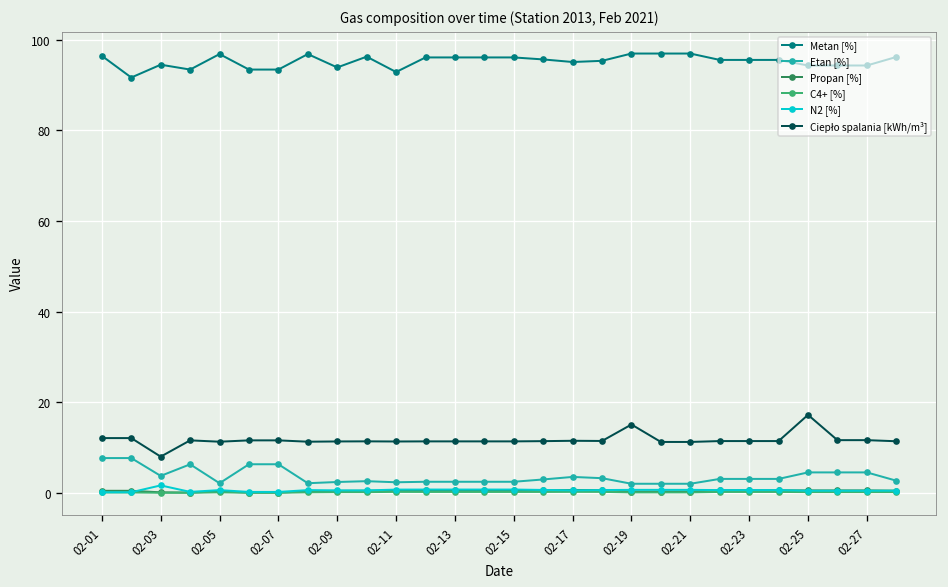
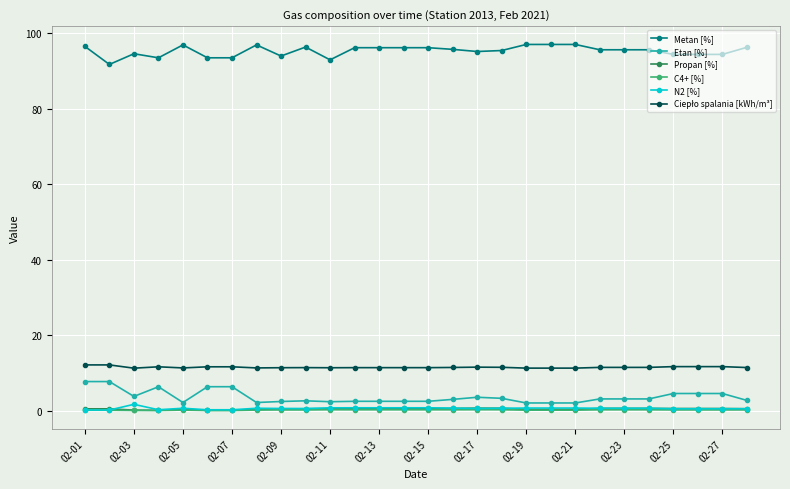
  {
    "Metan [%]": {
      "02-01": 96,
      "02-03": 95,
      "02-05": 97,
      "02-07": 93,
      "02-09": 94,
      "02-11": 93,
      "02-13": 96,
      "02-15": 96,
      "02-17": 95,
      "02-19": 97,
      "02-21": 97,
      "02-23": 96
    },
    "Ciepło spalania [kWh/m³]": {
      "02-01": 12,
-     "02-03": 8,
+     "02-03": 11,
      "02-05": 11,
      "02-07": 12,
      "02-09": 11,
      "02-11": 11,
      "02-13": 11,
      "02-15": 11,
      "02-17": 11,
-     "02-19": 15,
+     "02-19": 11,
      "02-21": 11,
      "02-23": 11,
-     "02-25": 17,
+     "02-25": 12,
      "02-27": 12
    }
  }
